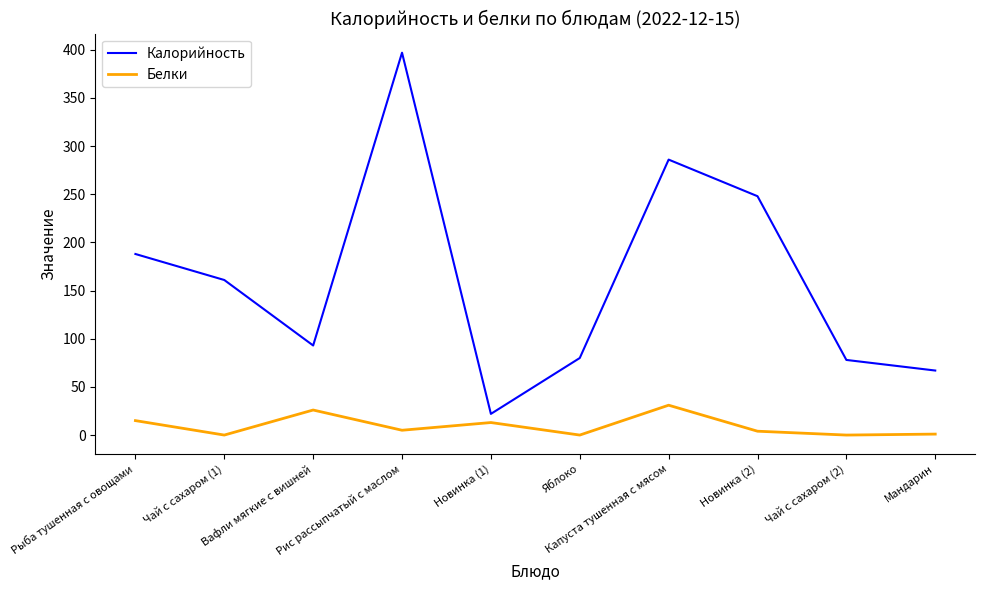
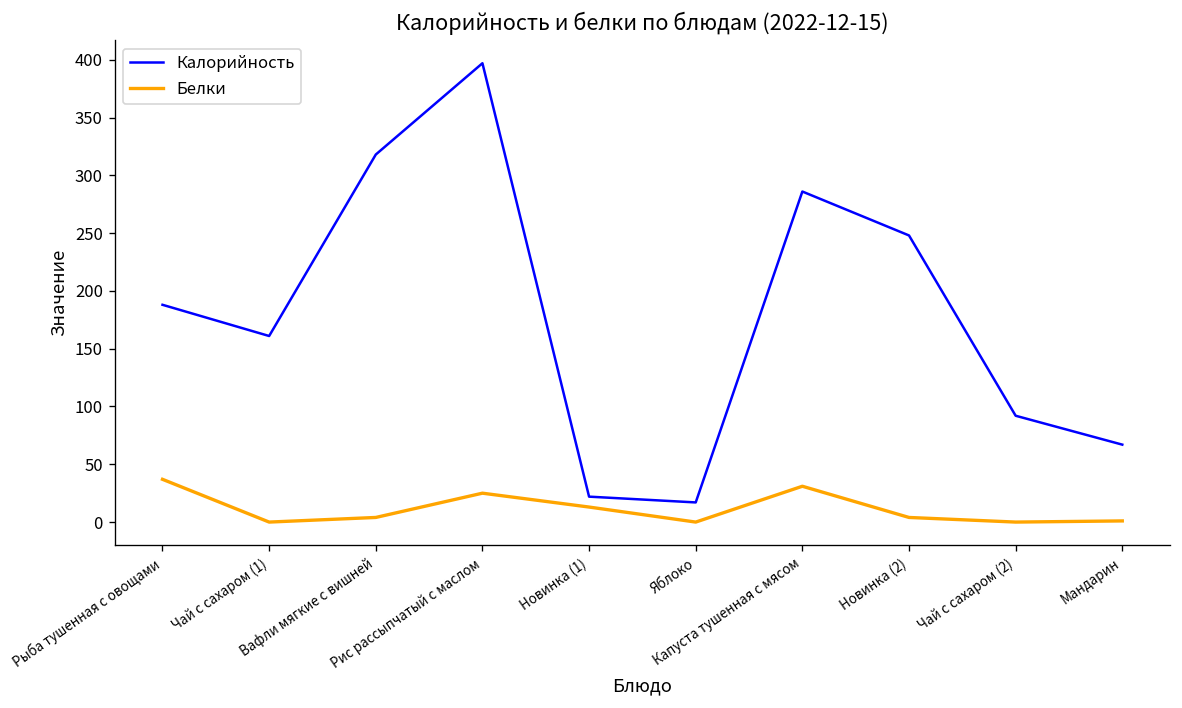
  {
    "Калорийность": {
      "Рыба тушенная с овощами": 190,
      "Чай с сахаром (1)": 160,
-     "Вафли мягкие с вишней": 90,
+     "Вафли мягкие с вишней": 320,
      "Рис рассыпчатый с маслом": 400,
      "Новинка (1)": 20,
-     "Яблоко": 80,
+     "Яблоко": 20,
      "Капуста тушенная с мясом": 290,
      "Новинка (2)": 250,
-     "Чай с сахаром (2)": 80,
+     "Чай с сахаром (2)": 90,
      "Мандарин": 70
    },
    "Белки": {
-     "Рыба тушенная с овощами": 20,
+     "Рыба тушенная с овощами": 40,
      "Чай с сахаром (1)": 0,
-     "Вафли мягкие с вишней": 30,
-     "Рис рассыпчатый с маслом": 10,
+     "Вафли мягкие с вишней": 0,
+     "Рис рассыпчатый с маслом": 30,
      "Новинка (1)": 10,
      "Яблоко": 0,
      "Капуста тушенная с мясом": 30,
      "Новинка (2)": 0,
      "Чай с сахаром (2)": 0,
      "Мандарин": 0
    }
  }
